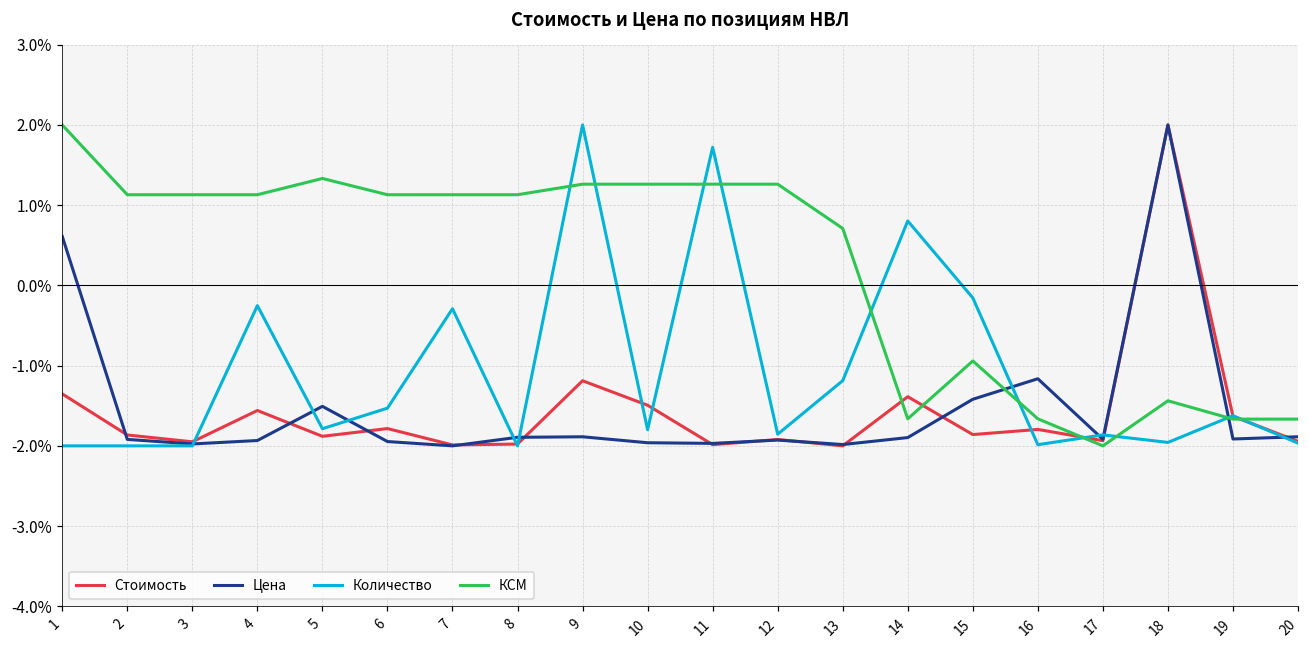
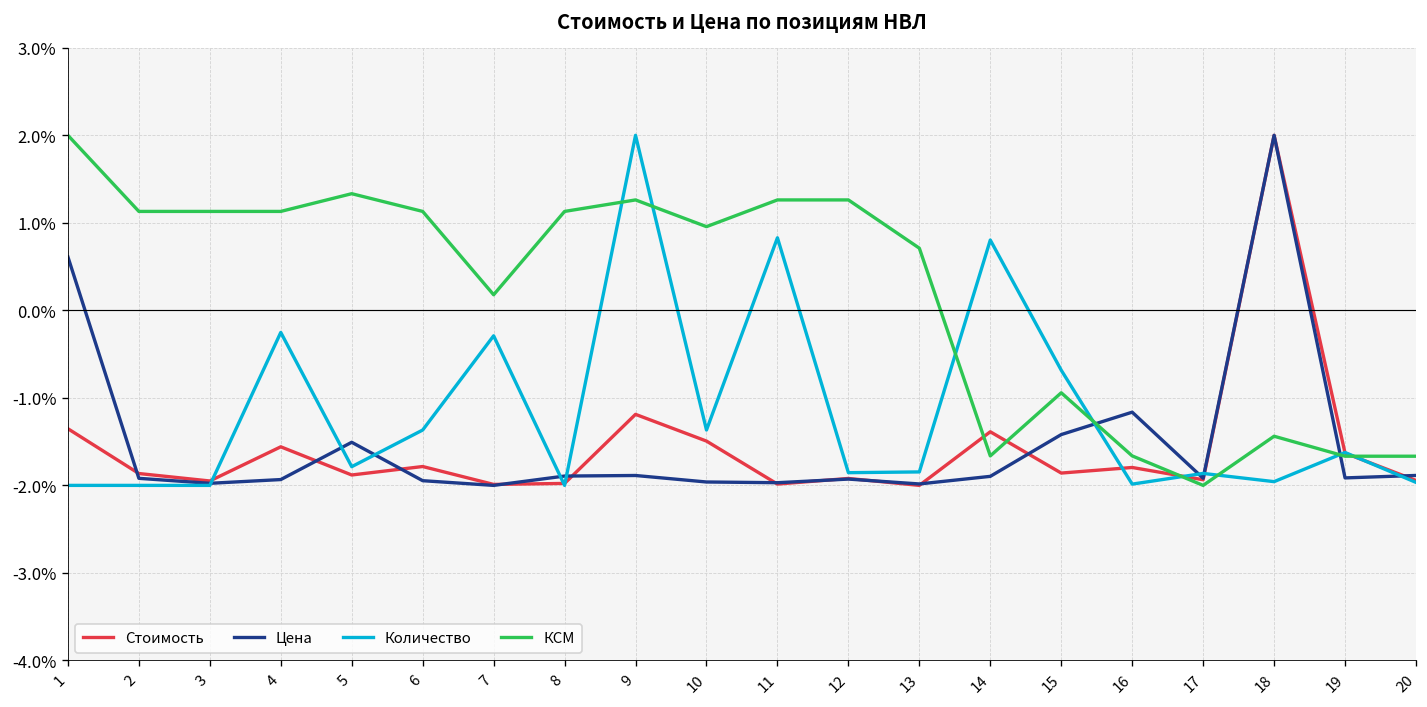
  {
    "Стоимость": {
      "1": "-1.4%",
      "2": "-1.9%",
      "4": "-1.6%",
      "5": "-1.9%",
      "6": "-1.8%",
      "9": "-1.2%",
      "10": "-1.5%",
      "14": "-1.4%",
      "15": "-1.9%",
      "16": "-1.8%"
    },
    "Цена": {
      "1": "0.6%",
      "2": "-1.9%",
      "4": "-1.9%",
      "5": "-1.5%",
      "6": "-1.9%",
      "8": "-1.9%",
      "9": "-1.9%",
      "10": "-2.0%",
      "14": "-1.9%",
      "15": "-1.4%",
      "16": "-1.2%",
      "19": "-1.9%",
      "20": "-1.9%"
    },
    "Количество": {
      "1": "-2.0%",
      "2": "-2.0%",
      "4": "-0.3%",
      "5": "-1.8%",
-     "6": "-1.5%",
+     "6": "-1.4%",
      "7": "-0.3%",
      "9": "2.0%",
-     "10": "-1.8%",
-     "11": "1.7%",
+     "10": "-1.4%",
+     "11": "0.8%",
      "12": "-1.9%",
-     "13": "-1.2%",
+     "13": "-1.8%",
      "14": "0.8%",
-     "15": "-0.2%",
+     "15": "-0.7%",
      "16": "-2.0%",
      "17": "-1.9%",
      "18": "-2.0%"
    },
    "КСМ": {
      "1": "2.0%",
      "2": "1.1%",
      "3": "1.1%",
      "4": "1.1%",
      "5": "1.3%",
      "6": "1.1%",
-     "7": "1.1%",
+     "7": "0.2%",
      "8": "1.1%",
      "9": "1.3%",
-     "10": "1.3%",
+     "10": "1.0%",
      "11": "1.3%",
      "12": "1.3%",
      "13": "0.7%",
      "14": "-1.7%",
      "15": "-0.9%",
      "16": "-1.7%",
      "17": "-2.0%",
      "18": "-1.4%",
      "19": "-1.7%",
      "20": "-1.7%"
    }
  }
